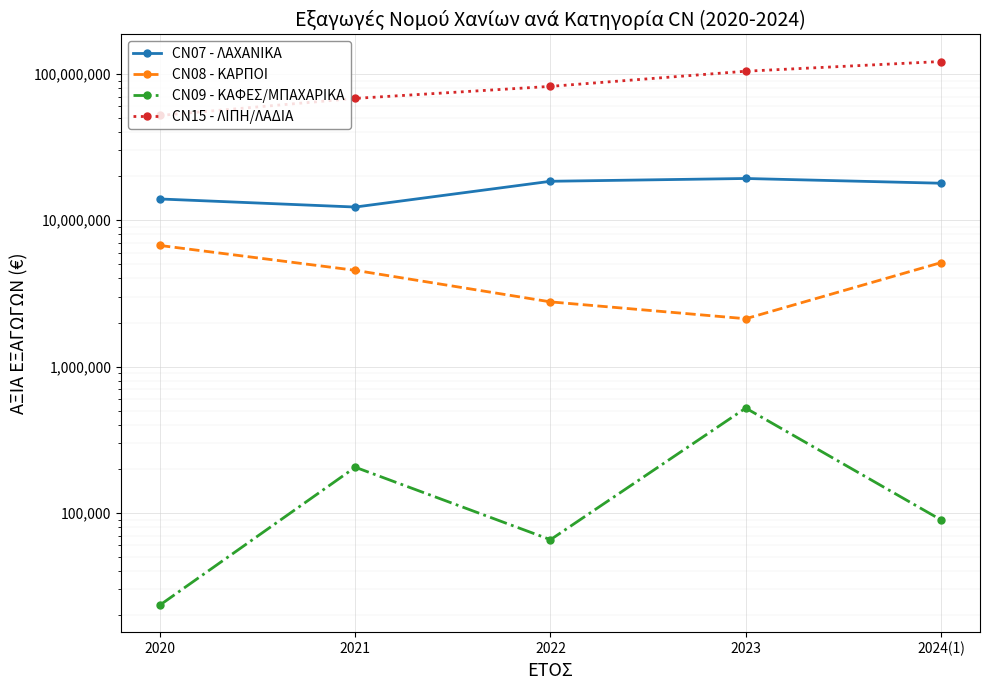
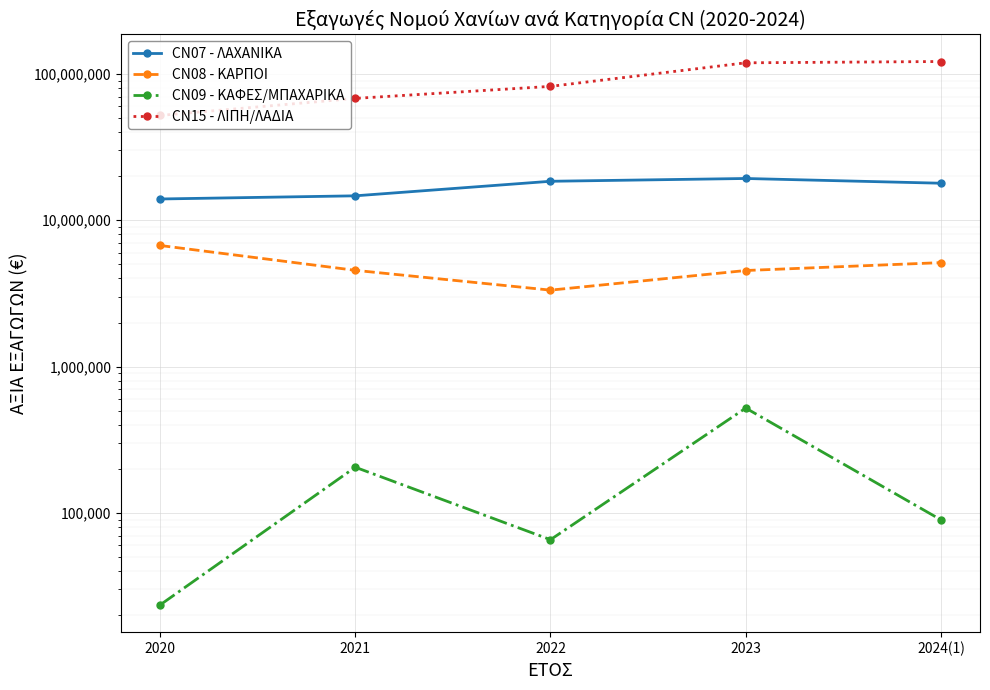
  {
    "CN07 - ΛΑΧΑΝΙΚΑ": {
      "2020": "14,000,000",
-     "2021": "12,000,000",
+     "2021": "15,000,000",
      "2022": "18,000,000",
      "2023": "19,000,000",
      "2024(1)": "18,000,000"
    },
    "CN08 - ΚΑΡΠΟΙ": {
      "2020": "7,000,000",
      "2021": "4,500,000",
-     "2022": "2,800,000",
-     "2023": "2,100,000",
+     "2022": "3,300,000",
+     "2023": "4,500,000",
      "2024(1)": "5,100,000"
    },
    "CN09 - ΚΑΦΕΣ/ΜΠΑΧΑΡΙΚΑ": {
      "2020": "24,000",
      "2021": "210,000",
      "2022": "70,000",
      "2023": "520,000",
      "2024(1)": "90,000"
    },
    "CN15 - ΛΙΠΗ/ΛΑΔΙΑ": {
      "2021": "70,000,000",
      "2022": "80,000,000",
-     "2023": "100,000,000",
+     "2023": "120,000,000",
      "2024(1)": "120,000,000"
    }
  }
